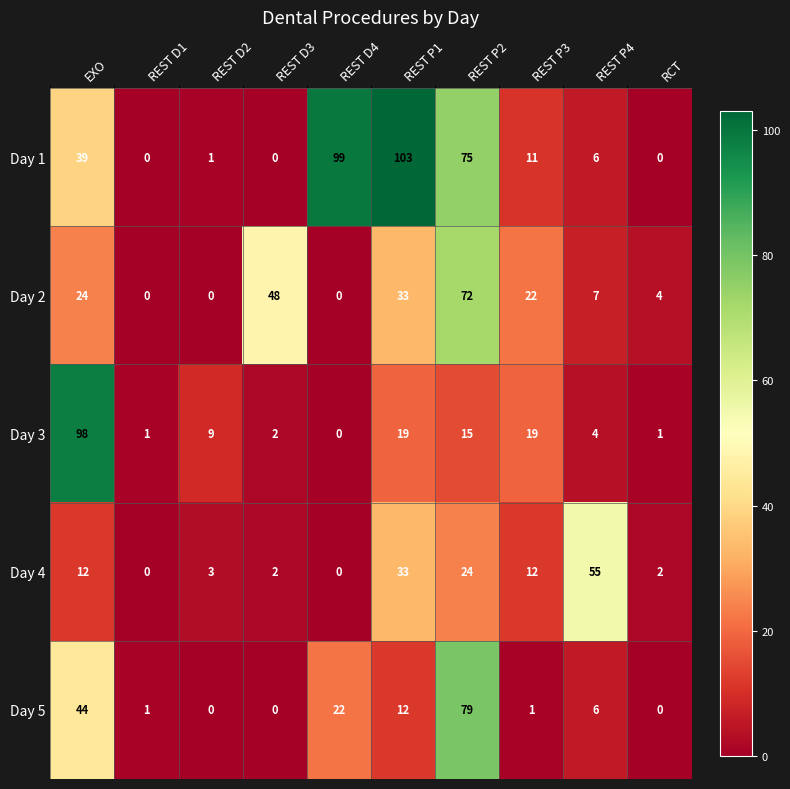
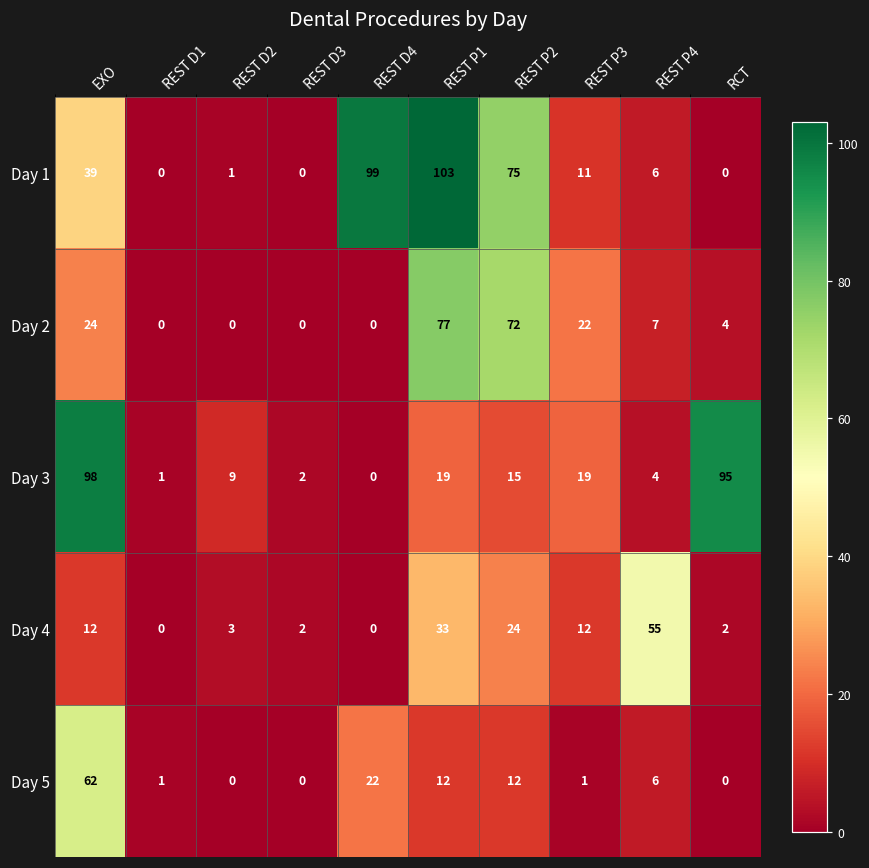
  {
    "Day 1": {
      "EXO": 39,
      "REST D1": 0,
      "REST D2": 1,
      "REST D3": 0,
      "REST D4": 99,
      "REST P1": 103,
      "REST P2": 75,
      "REST P3": 11,
      "REST P4": 6,
      "RCT": 0
    },
    "Day 2": {
      "EXO": 24,
      "REST D1": 0,
      "REST D2": 0,
-     "REST D3": 48,
+     "REST D3": 0,
      "REST D4": 0,
-     "REST P1": 33,
+     "REST P1": 77,
      "REST P2": 72,
      "REST P3": 22,
      "REST P4": 7,
      "RCT": 4
    },
    "Day 3": {
      "EXO": 98,
      "REST D1": 1,
      "REST D2": 9,
      "REST D3": 2,
      "REST D4": 0,
      "REST P1": 19,
      "REST P2": 15,
      "REST P3": 19,
      "REST P4": 4,
-     "RCT": 1
+     "RCT": 95
    },
    "Day 4": {
      "EXO": 12,
      "REST D1": 0,
      "REST D2": 3,
      "REST D3": 2,
      "REST D4": 0,
      "REST P1": 33,
      "REST P2": 24,
      "REST P3": 12,
      "REST P4": 55,
      "RCT": 2
    },
    "Day 5": {
-     "EXO": 44,
+     "EXO": 62,
      "REST D1": 1,
      "REST D2": 0,
      "REST D3": 0,
      "REST D4": 22,
      "REST P1": 12,
-     "REST P2": 79,
+     "REST P2": 12,
      "REST P3": 1,
      "REST P4": 6,
      "RCT": 0
    }
  }
